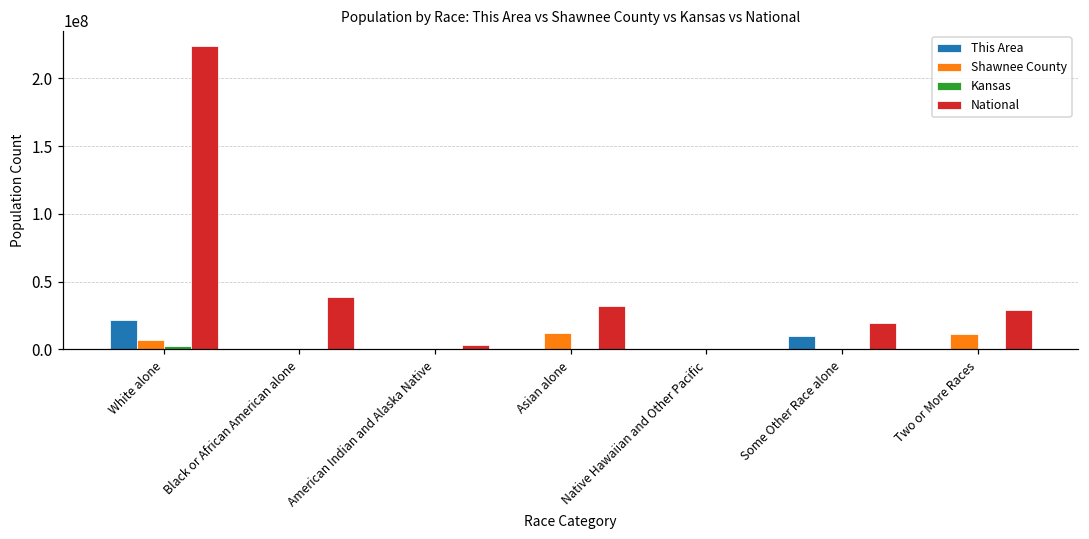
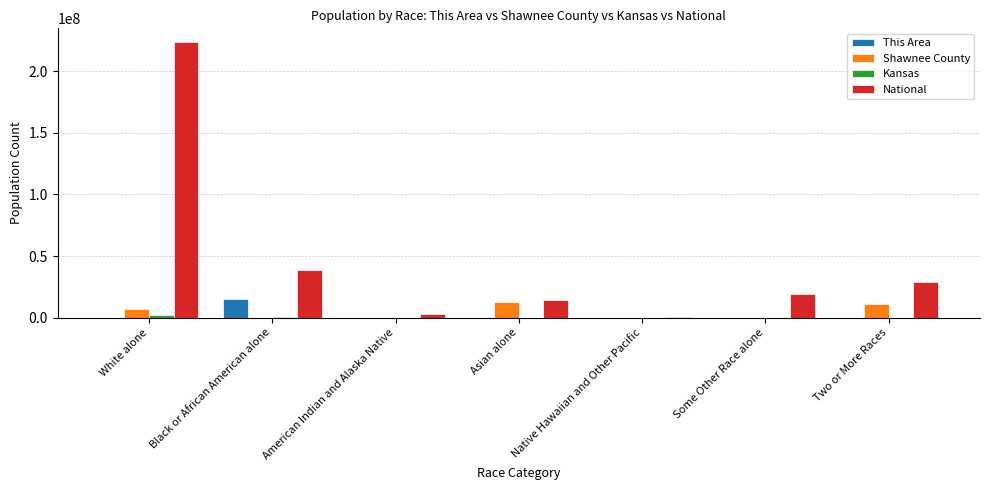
  {
    "This Area": {
-     "White alone": 22000000,
-     "Black or African American alone": 0,
-     "Some Other Race alone": 10000000
+     "White alone": 0,
+     "Black or African American alone": 15000000,
+     "Some Other Race alone": 0
    },
    "Shawnee County": {
      "White alone": 7000000,
      "Asian alone": 12000000,
      "Two or More Races": 11000000
    },
    "Kansas": {
      "White alone": 2000000
    },
    "National": {
      "White alone": 224000000,
      "Black or African American alone": 39000000,
      "American Indian and Alaska Native": 3000000,
-     "Asian alone": 32000000,
+     "Asian alone": 15000000,
      "Some Other Race alone": 19000000,
      "Two or More Races": 29000000
    }
  }
